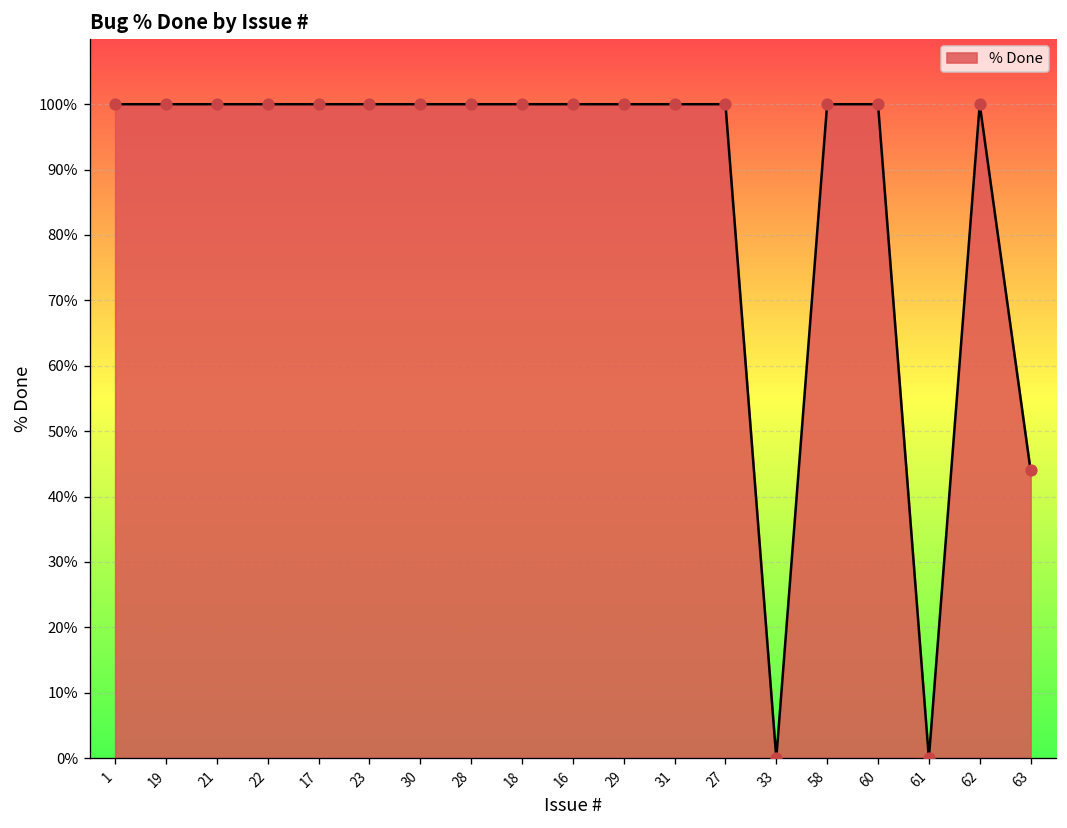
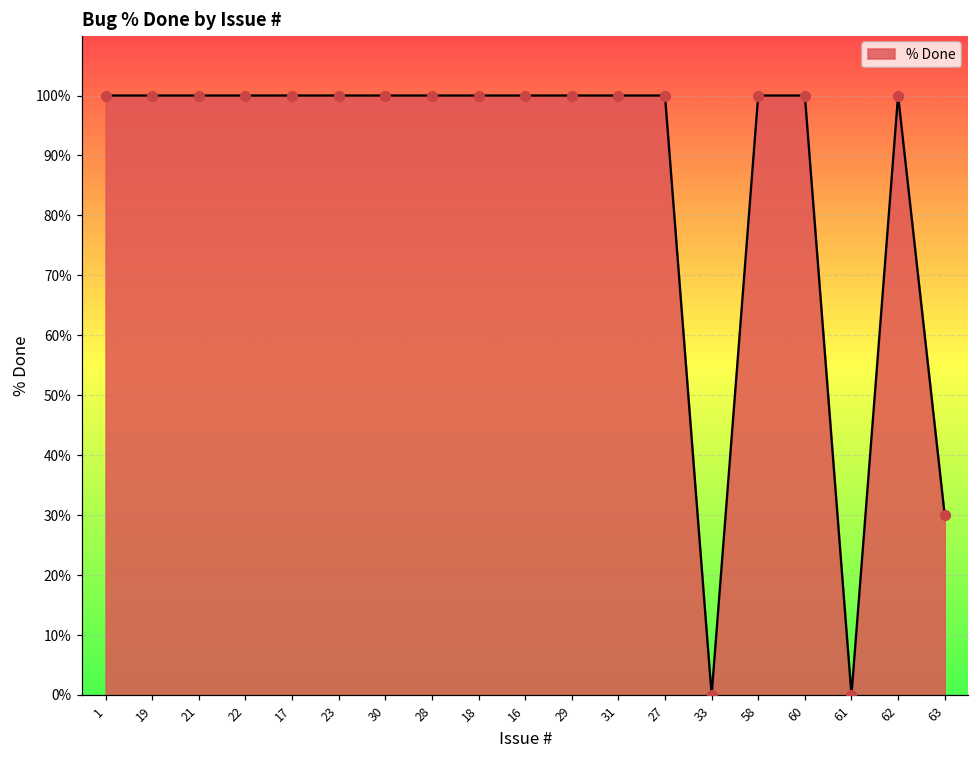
  {
    "1": "100%",
    "19": "100%",
    "21": "100%",
    "22": "100%",
    "17": "100%",
    "23": "100%",
    "30": "100%",
    "28": "100%",
    "18": "100%",
    "16": "100%",
    "29": "100%",
    "31": "100%",
    "27": "100%",
    "33": "0%",
    "58": "100%",
    "60": "100%",
    "61": "0%",
    "62": "100%",
-   "63": "44%"
+   "63": "30%"
  }
